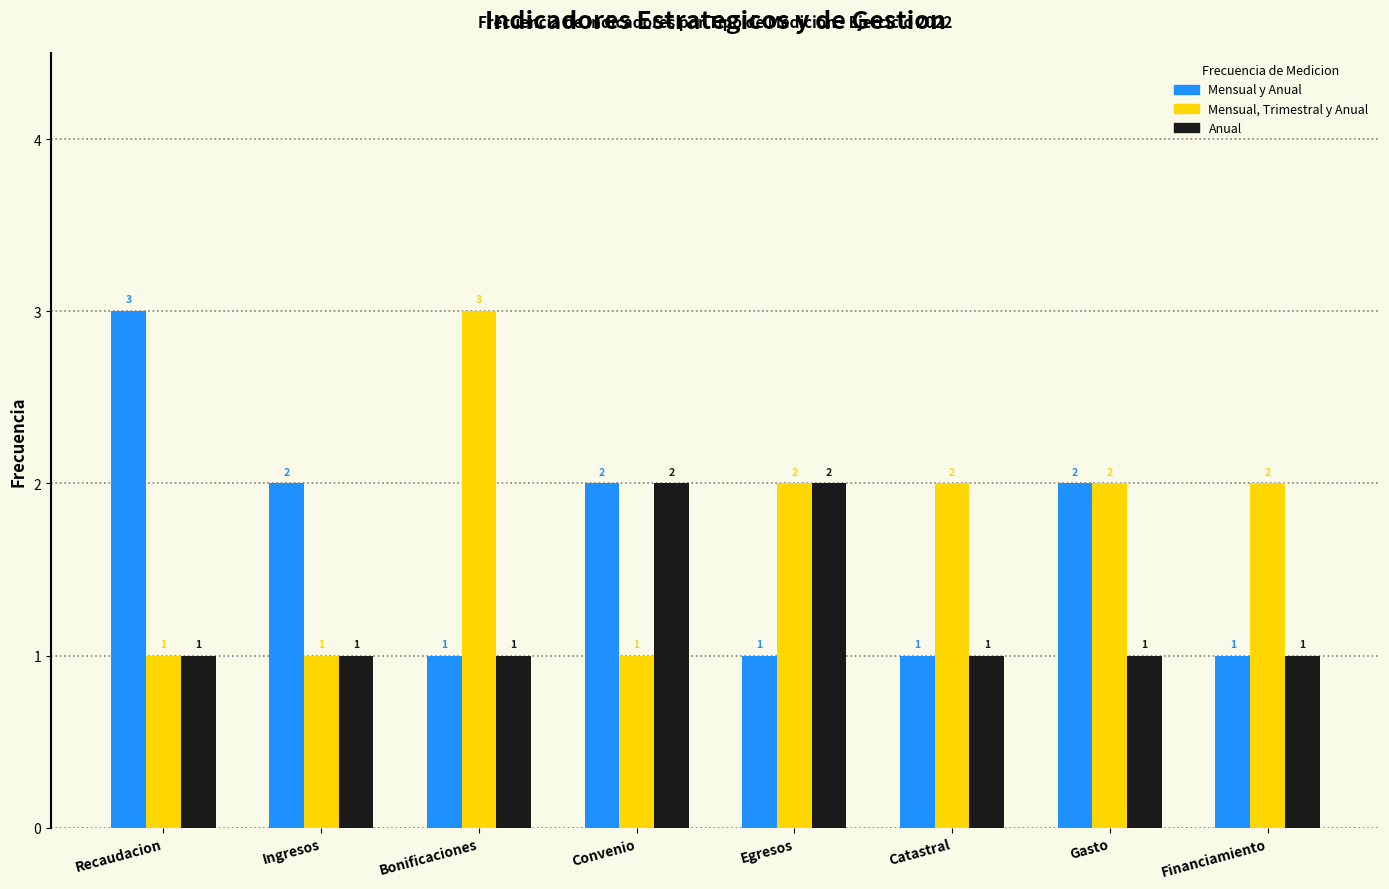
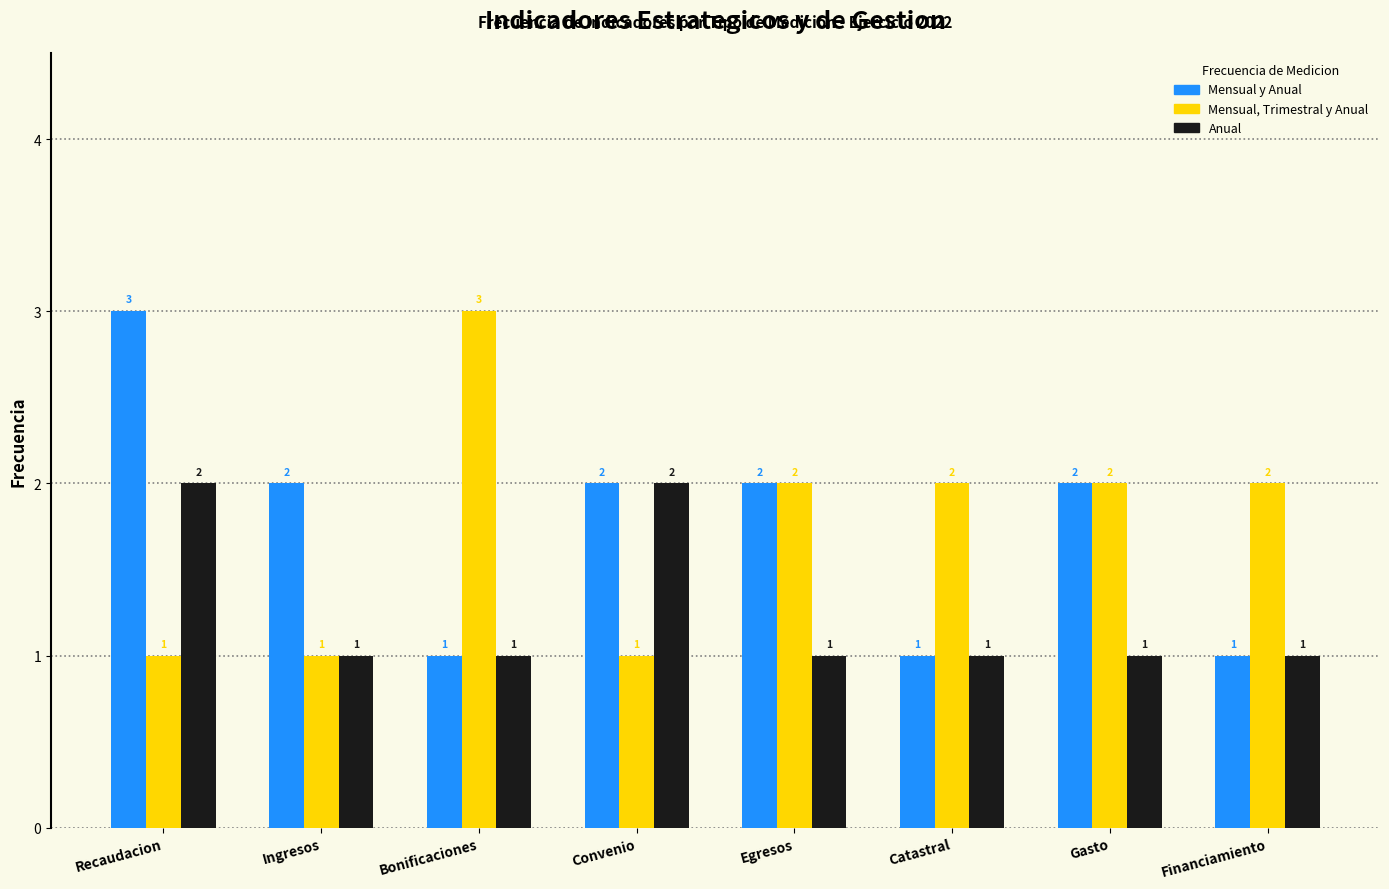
  {
    "Mensual y Anual": {
      "Recaudacion": 3,
      "Ingresos": 2,
      "Bonificaciones": 1,
      "Convenio": 2,
-     "Egresos": 1,
+     "Egresos": 2,
      "Catastral": 1,
      "Gasto": 2,
      "Financiamiento": 1
    },
    "Mensual, Trimestral y Anual": {
      "Recaudacion": 1,
      "Ingresos": 1,
      "Bonificaciones": 3,
      "Convenio": 1,
      "Egresos": 2,
      "Catastral": 2,
      "Gasto": 2,
      "Financiamiento": 2
    },
    "Anual": {
-     "Recaudacion": 1,
+     "Recaudacion": 2,
      "Ingresos": 1,
      "Bonificaciones": 1,
      "Convenio": 2,
-     "Egresos": 2,
+     "Egresos": 1,
      "Catastral": 1,
      "Gasto": 1,
      "Financiamiento": 1
    }
  }
